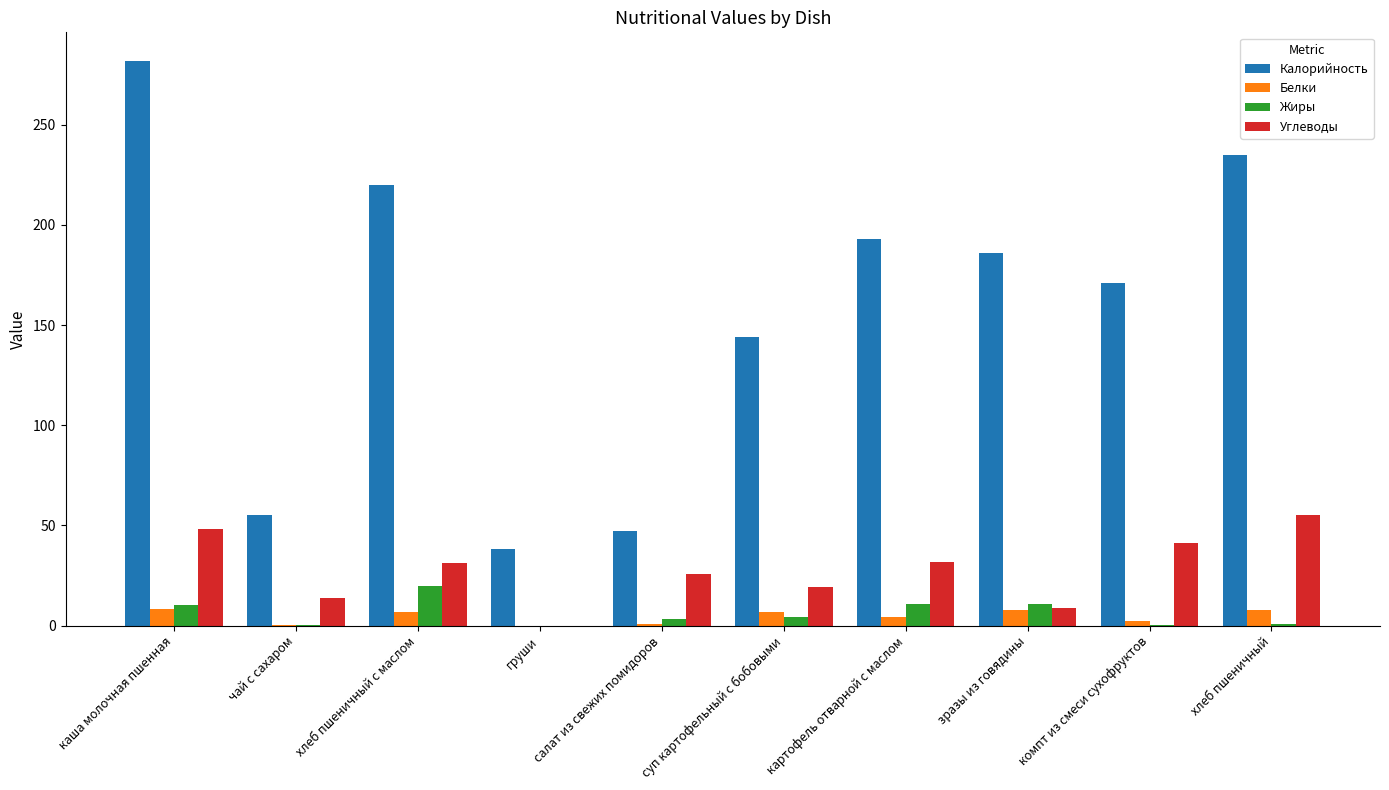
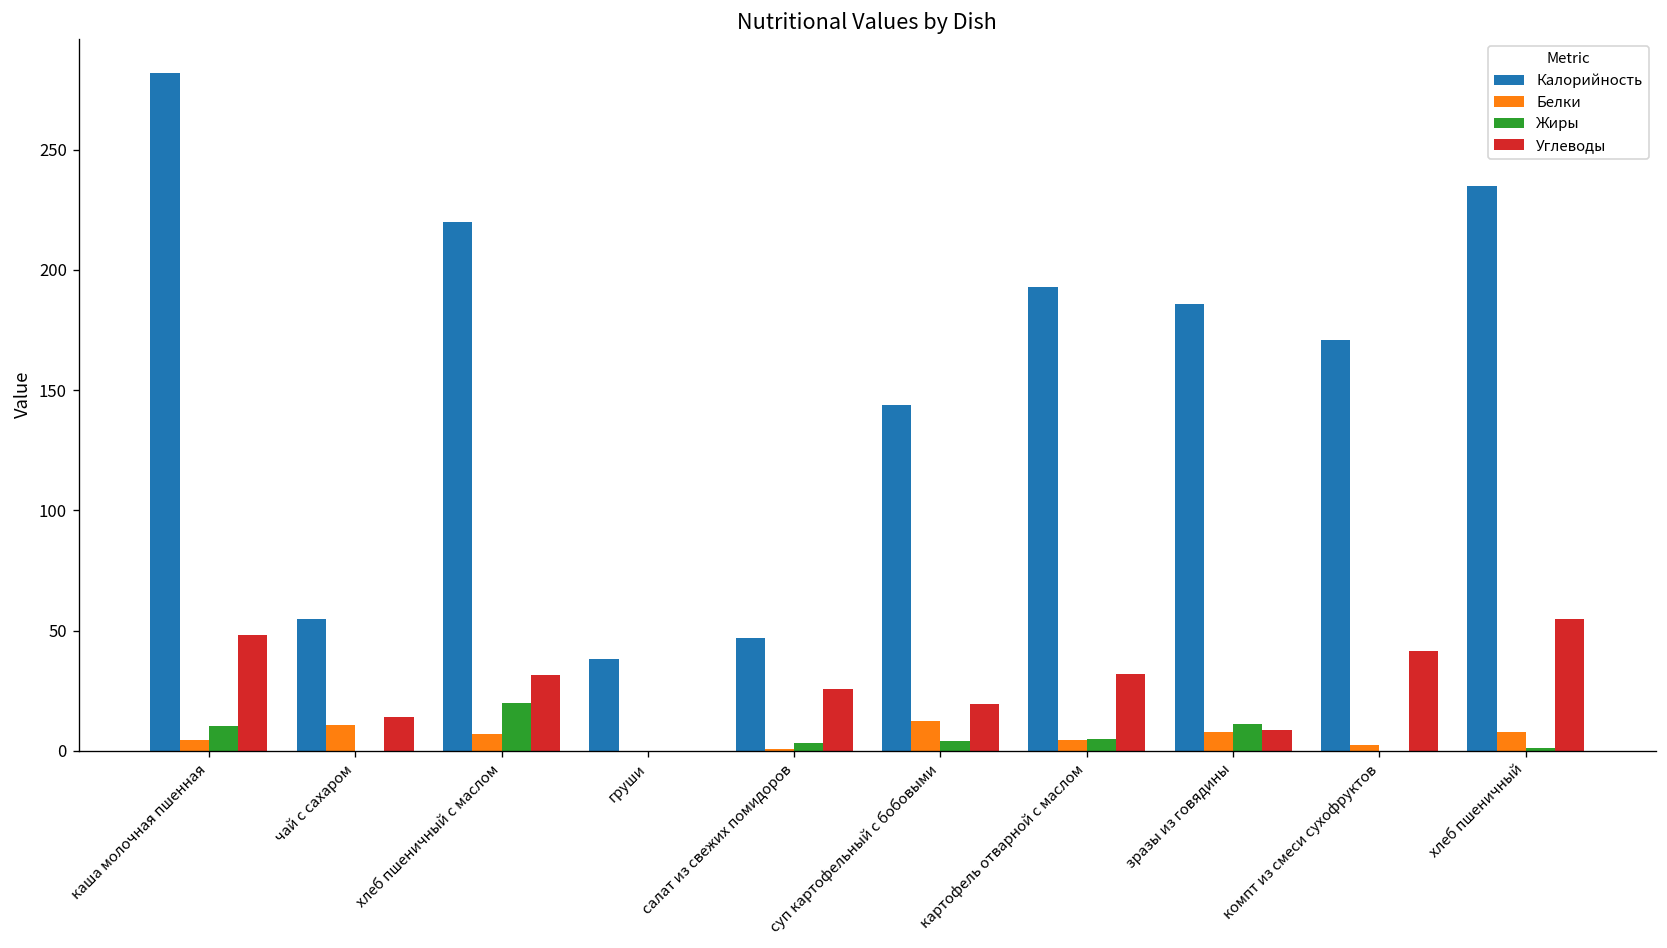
  {
    "Калорийность": {
      "каша молочная пшенная": 282,
      "чай с сахаром": 55,
      "хлеб пшеничный с маслом": 220,
      "груши": 38,
      "салат из свежих помидоров": 47,
      "суп картофельный с бобовыми": 144,
      "картофель отварной с маслом": 193,
      "зразы из говядины": 186,
      "компт из смеси сухофруктов": 171,
      "хлеб пшеничный": 235
    },
    "Белки": {
-     "каша молочная пшенная": 8,
-     "чай с сахаром": 0,
+     "каша молочная пшенная": 4,
+     "чай с сахаром": 11,
      "хлеб пшеничный с маслом": 7,
      "груши": 0,
-     "суп картофельный с бобовыми": 7,
+     "суп картофельный с бобовыми": 12,
      "картофель отварной с маслом": 5,
      "зразы из говядины": 8,
      "компт из смеси сухофруктов": 2,
      "хлеб пшеничный": 8
    },
    "Жиры": {
      "каша молочная пшенная": 10,
      "хлеб пшеничный с маслом": 20,
      "груши": 0,
      "салат из свежих помидоров": 3,
      "суп картофельный с бобовыми": 4,
-     "картофель отварной с маслом": 11,
+     "картофель отварной с маслом": 5,
      "зразы из говядины": 11
    },
    "Углеводы": {
      "каша молочная пшенная": 48,
      "чай с сахаром": 14,
      "хлеб пшеничный с маслом": 31,
      "груши": 0,
      "салат из свежих помидоров": 26,
      "суп картофельный с бобовыми": 20,
      "картофель отварной с маслом": 32,
      "зразы из говядины": 9,
      "компт из смеси сухофруктов": 41,
      "хлеб пшеничный": 55
    }
  }
